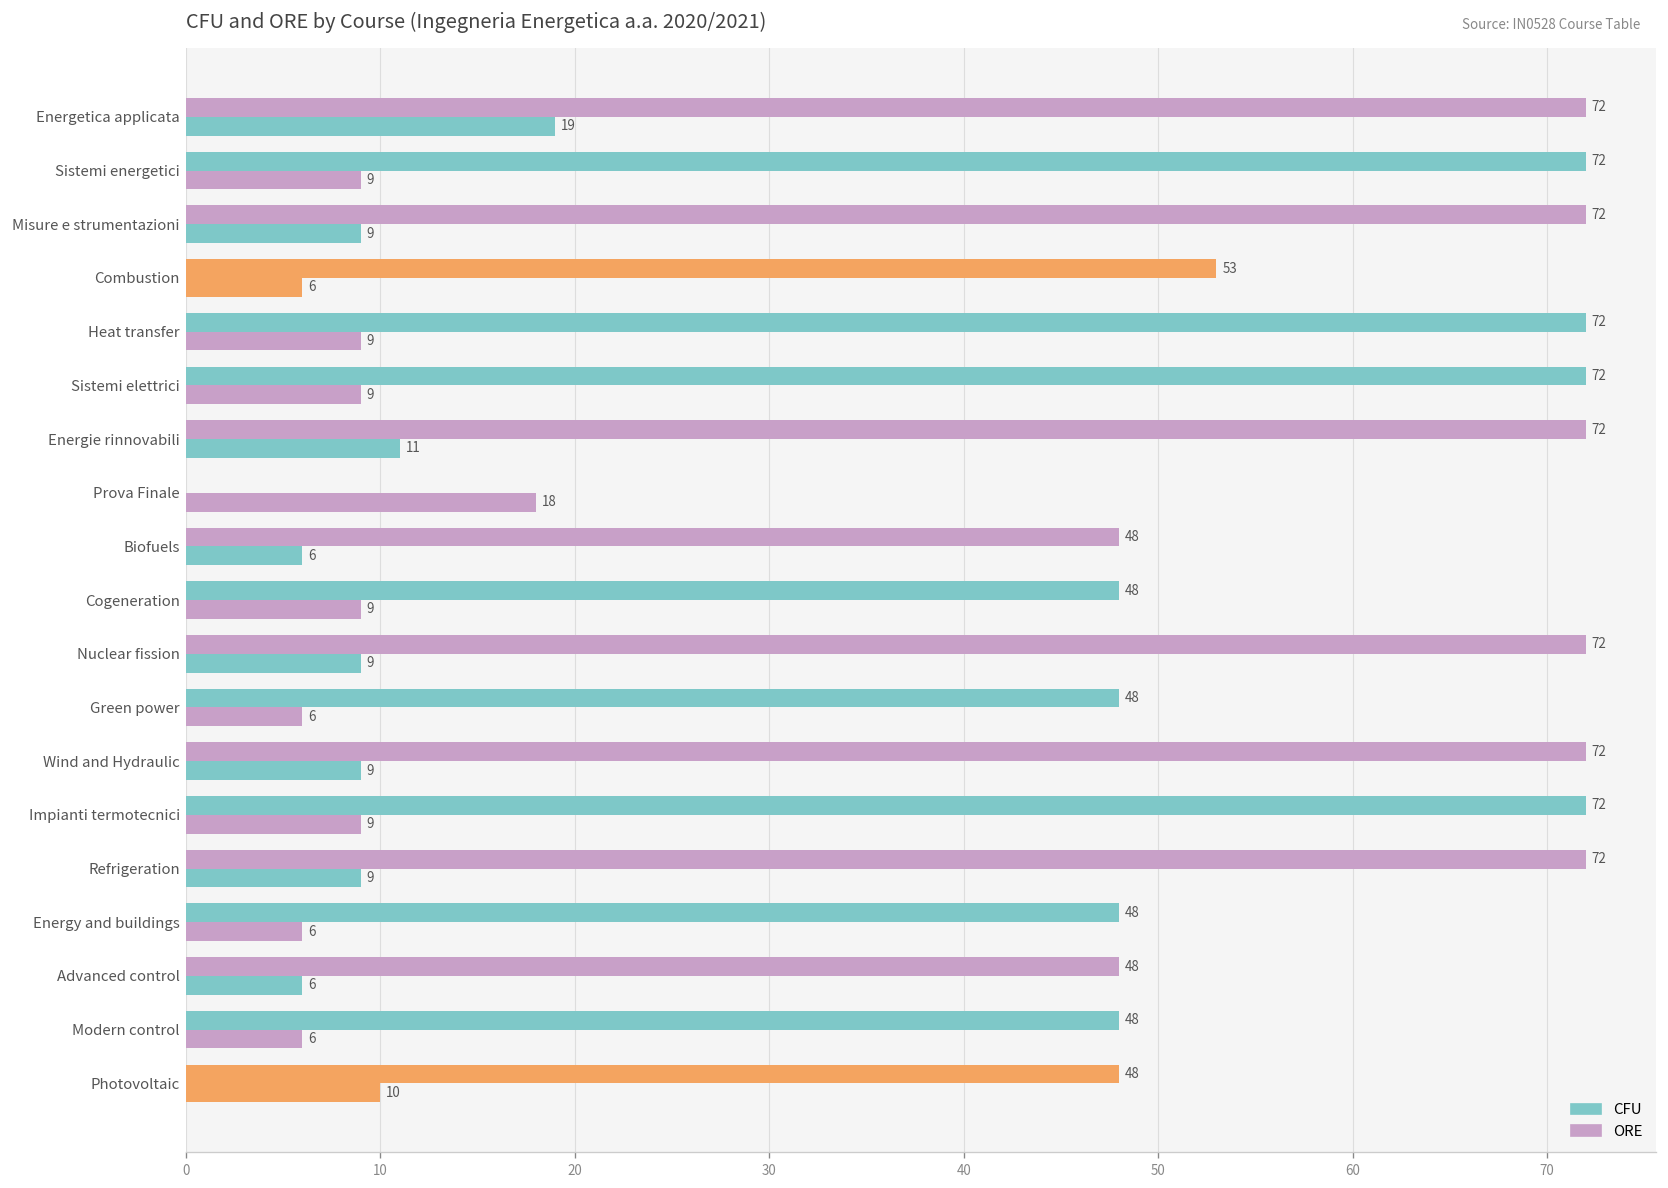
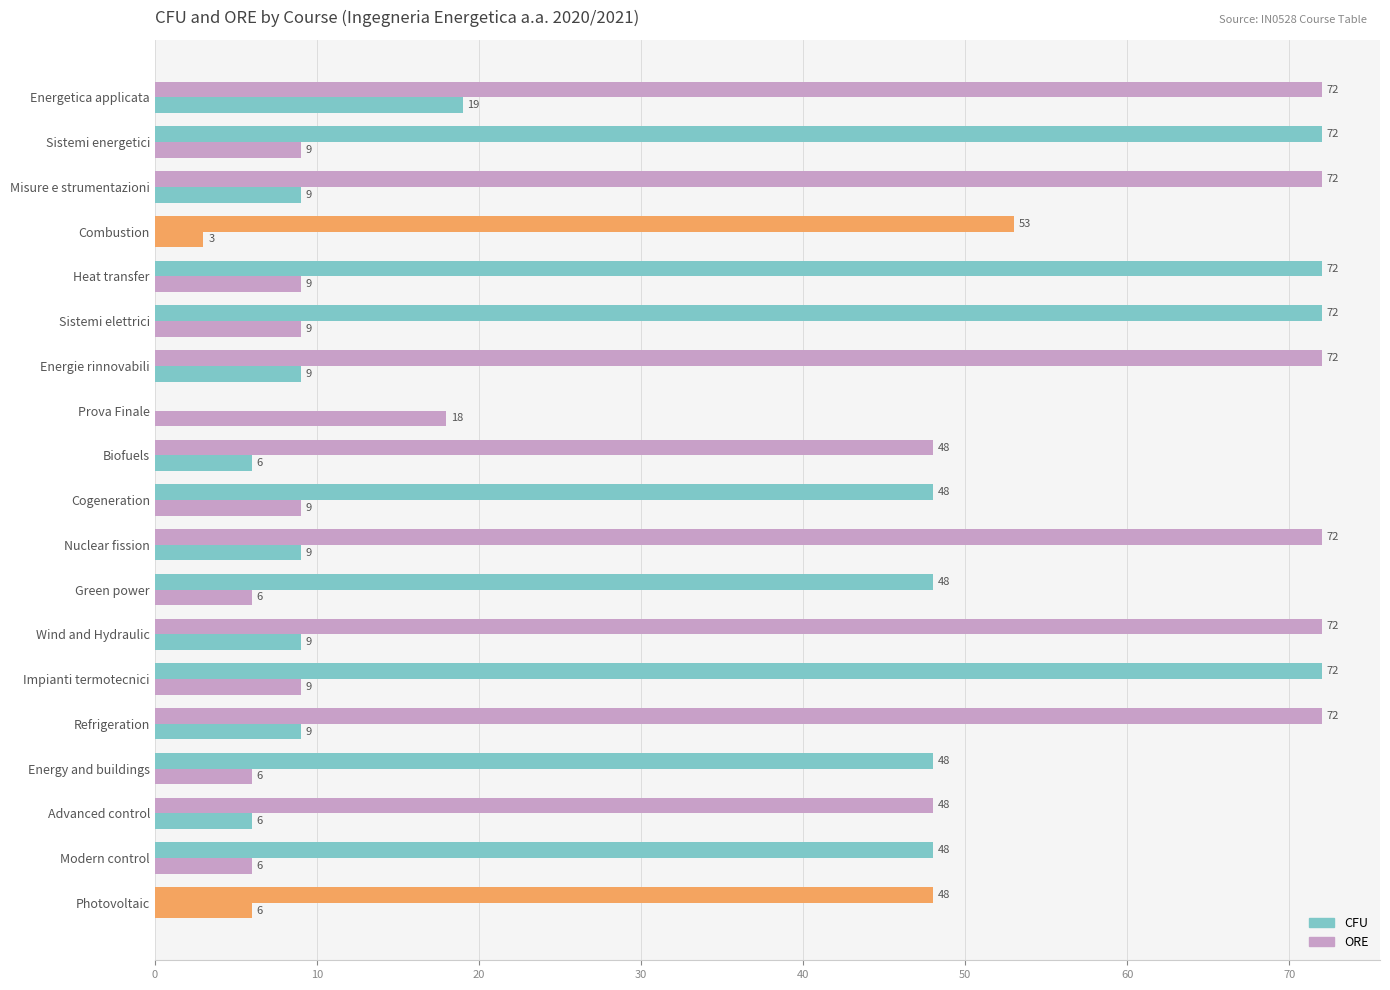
  {
    "CFU": {
      "Energetica applicata": 19,
      "Sistemi energetici": 9,
      "Misure e strumentazioni": 9,
-     "Combustion": 6,
+     "Combustion": 3,
      "Heat transfer": 9,
      "Sistemi elettrici": 9,
-     "Energie rinnovabili": 11,
+     "Energie rinnovabili": 9,
      "Prova Finale": 18,
      "Biofuels": 6,
      "Cogeneration": 9,
      "Nuclear fission": 9,
      "Green power": 6,
      "Wind and Hydraulic": 9,
      "Impianti termotecnici": 9,
      "Refrigeration": 9,
      "Energy and buildings": 6,
      "Advanced control": 6,
      "Modern control": 6,
-     "Photovoltaic": 10
+     "Photovoltaic": 6
    },
    "ORE": {
      "Energetica applicata": 72,
      "Sistemi energetici": 72,
      "Misure e strumentazioni": 72,
      "Combustion": 53,
      "Heat transfer": 72,
      "Sistemi elettrici": 72,
      "Energie rinnovabili": 72,
      "Biofuels": 48,
      "Cogeneration": 48,
      "Nuclear fission": 72,
      "Green power": 48,
      "Wind and Hydraulic": 72,
      "Impianti termotecnici": 72,
      "Refrigeration": 72,
      "Energy and buildings": 48,
      "Advanced control": 48,
      "Modern control": 48,
      "Photovoltaic": 48
    }
  }
